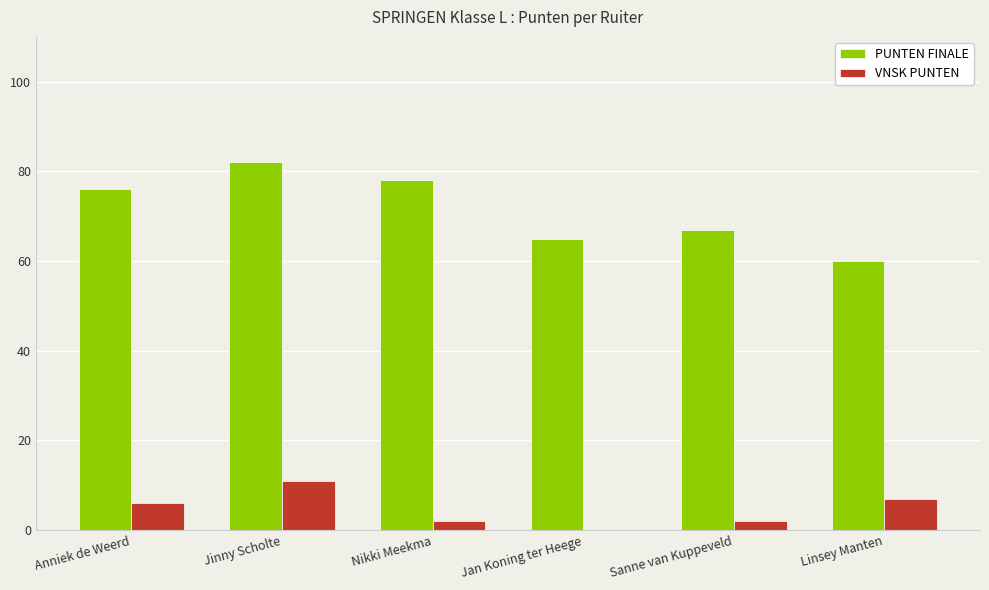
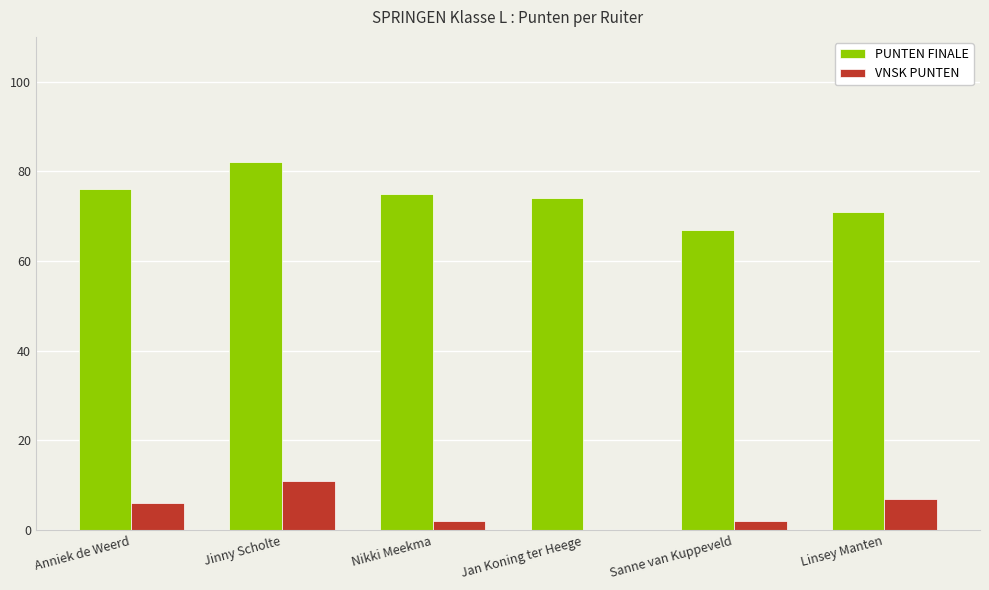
  {
    "PUNTEN FINALE": {
      "Anniek de Weerd": 76,
      "Jinny Scholte": 82,
-     "Nikki Meekma": 78,
-     "Jan Koning ter Heege": 65,
+     "Nikki Meekma": 75,
+     "Jan Koning ter Heege": 74,
      "Sanne van Kuppeveld": 67,
-     "Linsey Manten": 60
+     "Linsey Manten": 71
    },
    "VNSK PUNTEN": {
      "Anniek de Weerd": 6,
      "Jinny Scholte": 11,
      "Nikki Meekma": 2,
      "Jan Koning ter Heege": 0,
      "Sanne van Kuppeveld": 2,
      "Linsey Manten": 7
    }
  }
